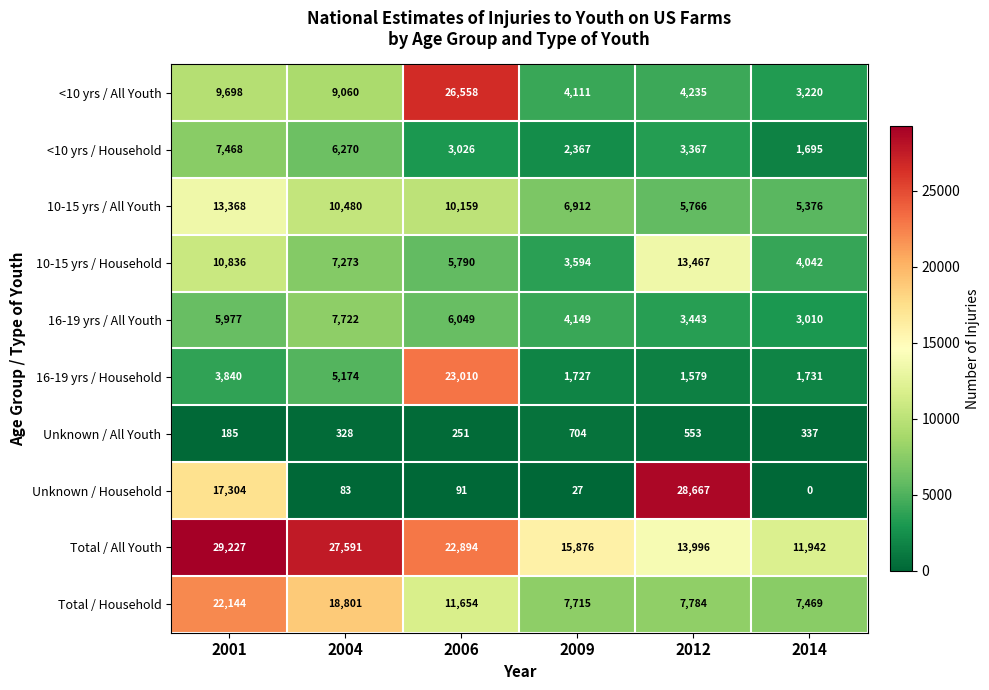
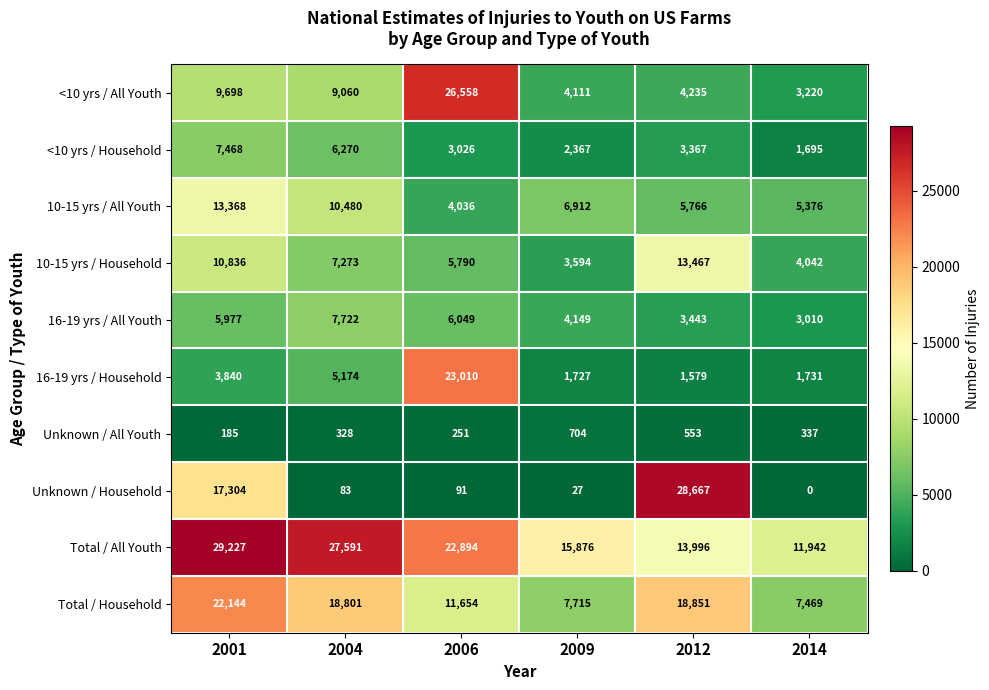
  {
    "<10 yrs / All Youth": {
      "2001": "9,698",
      "2004": "9,060",
      "2006": "26,558",
      "2009": "4,111",
      "2012": "4,235",
      "2014": "3,220"
    },
    "<10 yrs / Household": {
      "2001": "7,468",
      "2004": "6,270",
      "2006": "3,026",
      "2009": "2,367",
      "2012": "3,367",
      "2014": "1,695"
    },
    "10-15 yrs / All Youth": {
      "2001": "13,368",
      "2004": "10,480",
-     "2006": "10,159",
+     "2006": "4,036",
      "2009": "6,912",
      "2012": "5,766",
      "2014": "5,376"
    },
    "10-15 yrs / Household": {
      "2001": "10,836",
      "2004": "7,273",
      "2006": "5,790",
      "2009": "3,594",
      "2012": "13,467",
      "2014": "4,042"
    },
    "16-19 yrs / All Youth": {
      "2001": "5,977",
      "2004": "7,722",
      "2006": "6,049",
      "2009": "4,149",
      "2012": "3,443",
      "2014": "3,010"
    },
    "16-19 yrs / Household": {
      "2001": "3,840",
      "2004": "5,174",
      "2006": "23,010",
      "2009": "1,727",
      "2012": "1,579",
      "2014": "1,731"
    },
    "Unknown / All Youth": {
      "2001": "185",
      "2004": "328",
      "2006": "251",
      "2009": "704",
      "2012": "553",
      "2014": "337"
    },
    "Unknown / Household": {
      "2001": "17,304",
      "2004": "83",
      "2006": "91",
      "2009": "27",
      "2012": "28,667",
      "2014": "0"
    },
    "Total / All Youth": {
      "2001": "29,227",
      "2004": "27,591",
      "2006": "22,894",
      "2009": "15,876",
      "2012": "13,996",
      "2014": "11,942"
    },
    "Total / Household": {
      "2001": "22,144",
      "2004": "18,801",
      "2006": "11,654",
      "2009": "7,715",
-     "2012": "7,784",
+     "2012": "18,851",
      "2014": "7,469"
    }
  }
